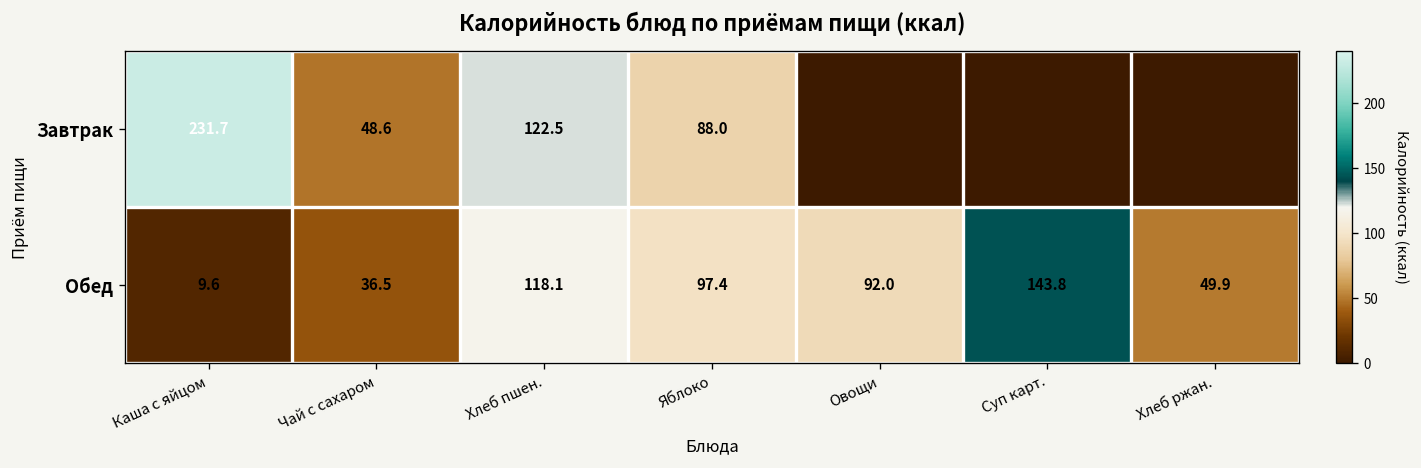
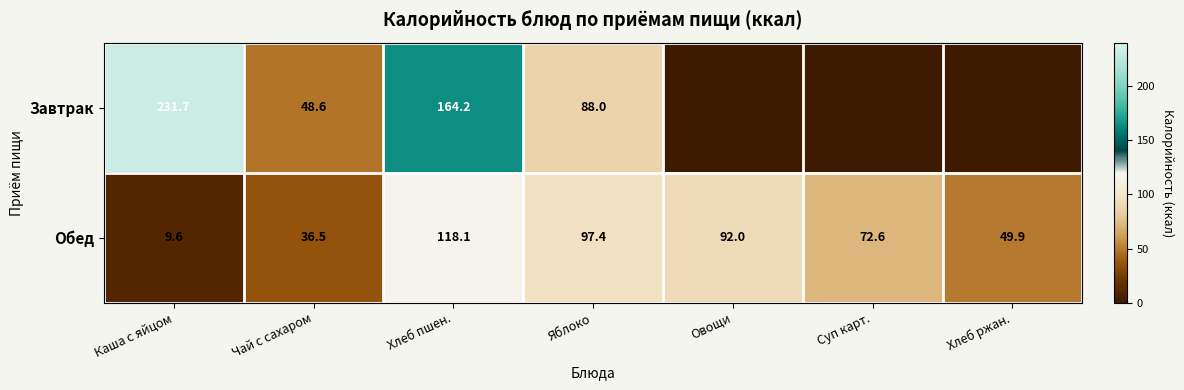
  {
    "Завтрак": {
      "Каша с яйцом": 231.7,
      "Чай с сахаром": 48.6,
-     "Хлеб пшен.": 122.5,
+     "Хлеб пшен.": 164.2,
      "Яблоко": 88.0
    },
    "Обед": {
      "Каша с яйцом": 9.6,
      "Чай с сахаром": 36.5,
      "Хлеб пшен.": 118.1,
      "Яблоко": 97.4,
      "Овощи": 92.0,
-     "Суп карт.": 143.8,
+     "Суп карт.": 72.6,
      "Хлеб ржан.": 49.9
    }
  }
